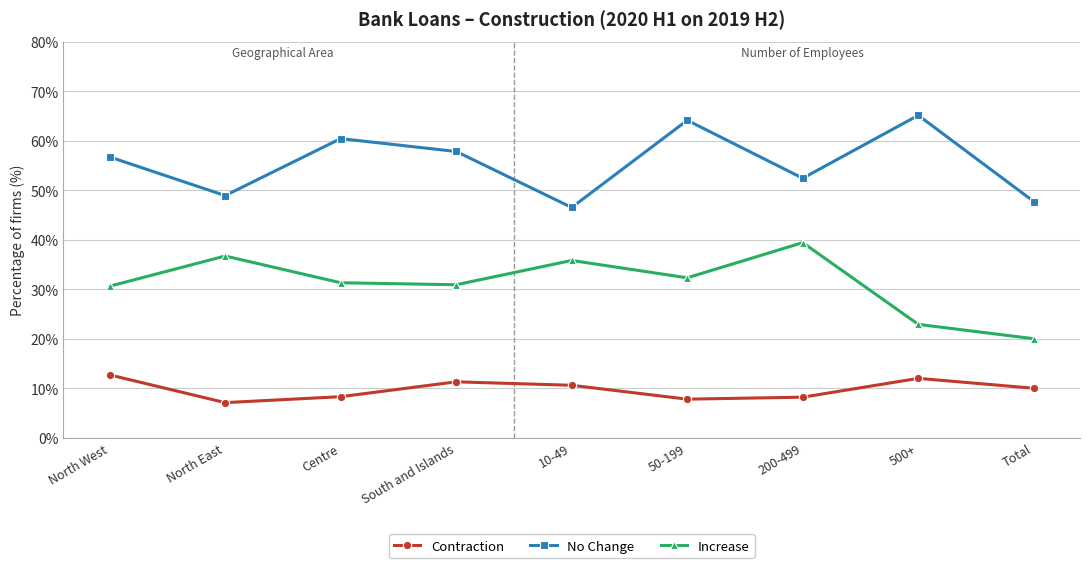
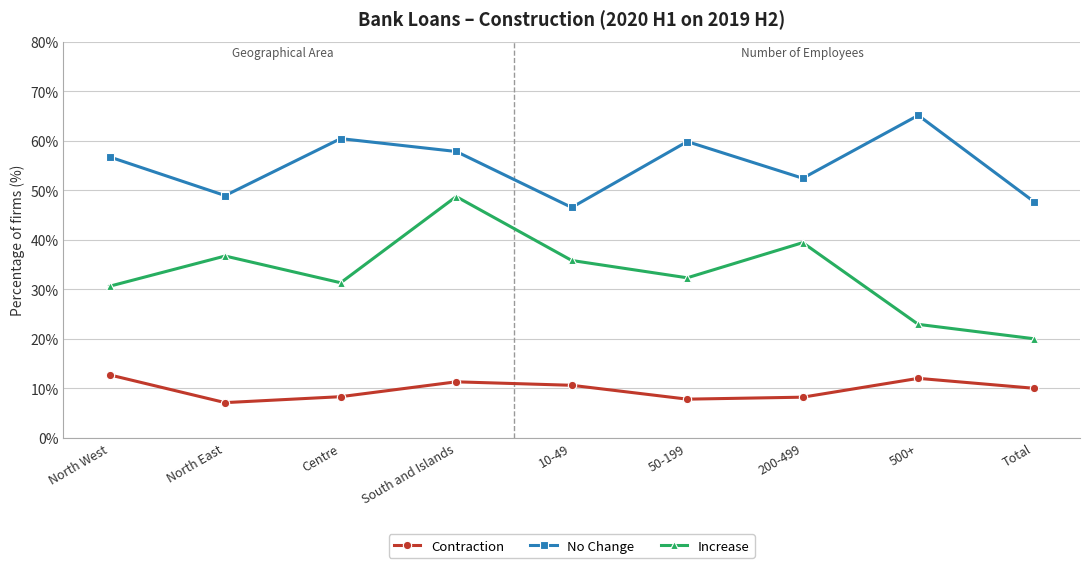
  {
    "Contraction": {
      "North West": "13%",
      "North East": "7%",
      "Centre": "8%",
      "South and Islands": "11%",
      "10-49": "11%",
      "50-199": "8%",
      "200-499": "8%",
      "500+": "12%",
      "Total": "10%"
    },
    "No Change": {
      "North West": "57%",
      "North East": "49%",
      "Centre": "60%",
      "South and Islands": "58%",
      "10-49": "47%",
-     "50-199": "64%",
+     "50-199": "60%",
      "200-499": "52%",
      "500+": "65%",
      "Total": "48%"
    },
    "Increase": {
      "North West": "31%",
      "North East": "37%",
      "Centre": "31%",
-     "South and Islands": "31%",
+     "South and Islands": "49%",
      "10-49": "36%",
      "50-199": "32%",
      "200-499": "39%",
      "500+": "23%",
      "Total": "20%"
    }
  }
